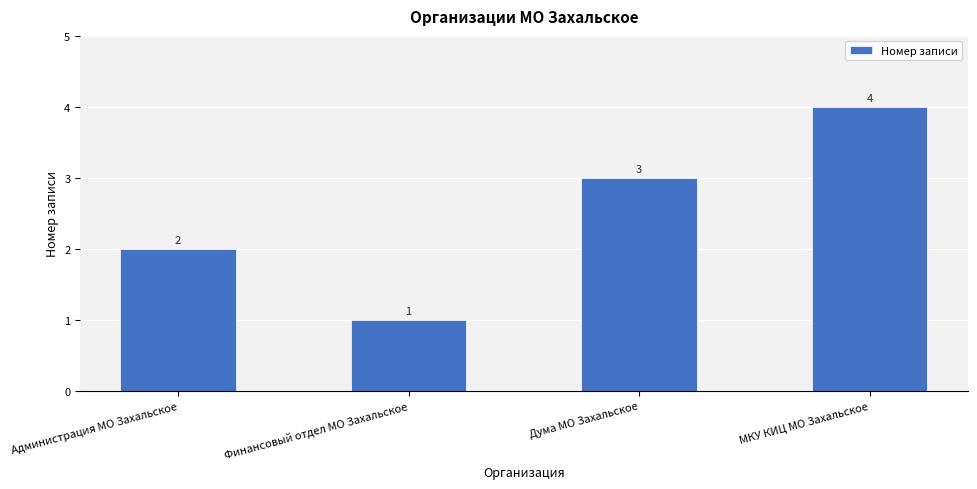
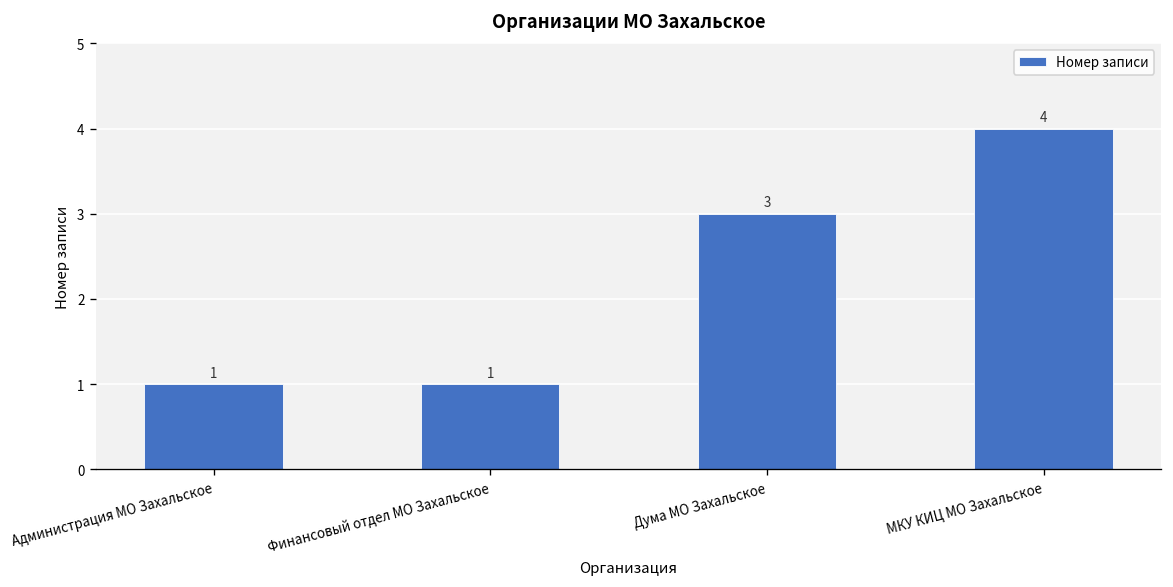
  {
-   "Администрация МО Захальское": 2,
+   "Администрация МО Захальское": 1,
    "Финансовый отдел МО Захальское": 1,
    "Дума МО Захальское": 3,
    "МКУ КИЦ МО Захальское": 4
  }
